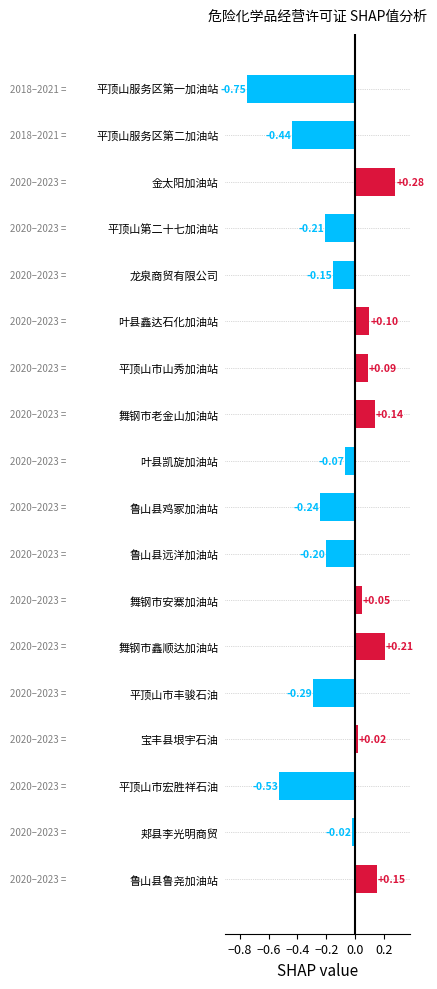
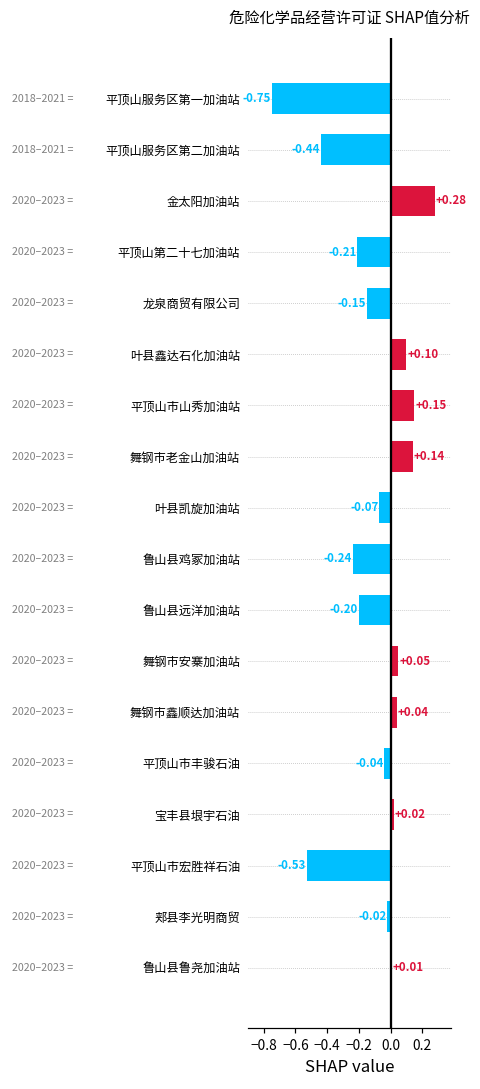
  {
    "平顶山服务区第一加油站": "-0.75",
    "平顶山服务区第二加油站": "-0.44",
    "金太阳加油站": "+0.28",
    "平顶山第二十七加油站": "-0.21",
    "龙泉商贸有限公司": "-0.15",
    "叶县鑫达石化加油站": "+0.10",
-   "平顶山市山秀加油站": "+0.09",
+   "平顶山市山秀加油站": "+0.15",
    "舞钢市老金山加油站": "+0.14",
    "叶县凯旋加油站": "-0.07",
    "鲁山县鸡冢加油站": "-0.24",
    "鲁山县远洋加油站": "-0.20",
    "舞钢市安寨加油站": "+0.05",
-   "舞钢市鑫顺达加油站": "+0.21",
-   "平顶山市丰骏石油": "-0.29",
+   "舞钢市鑫顺达加油站": "+0.04",
+   "平顶山市丰骏石油": "-0.04",
    "宝丰县垠宇石油": "+0.02",
    "平顶山市宏胜祥石油": "-0.53",
    "郏县李光明商贸": "-0.02",
-   "鲁山县鲁尧加油站": "+0.15"
+   "鲁山县鲁尧加油站": "+0.01"
  }
